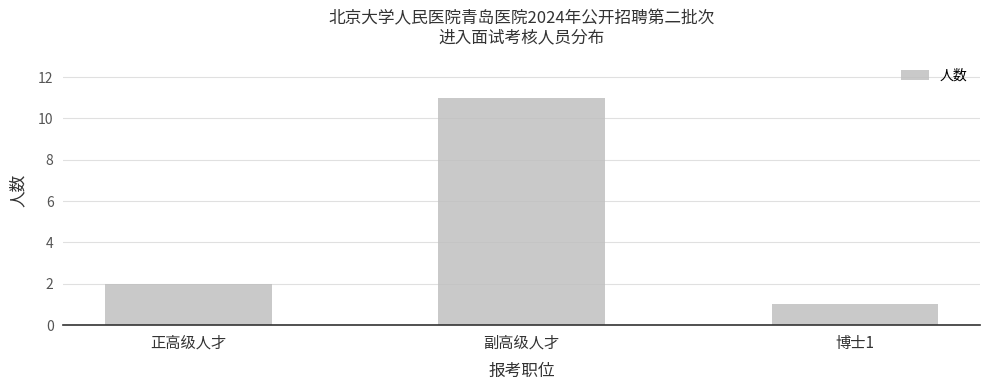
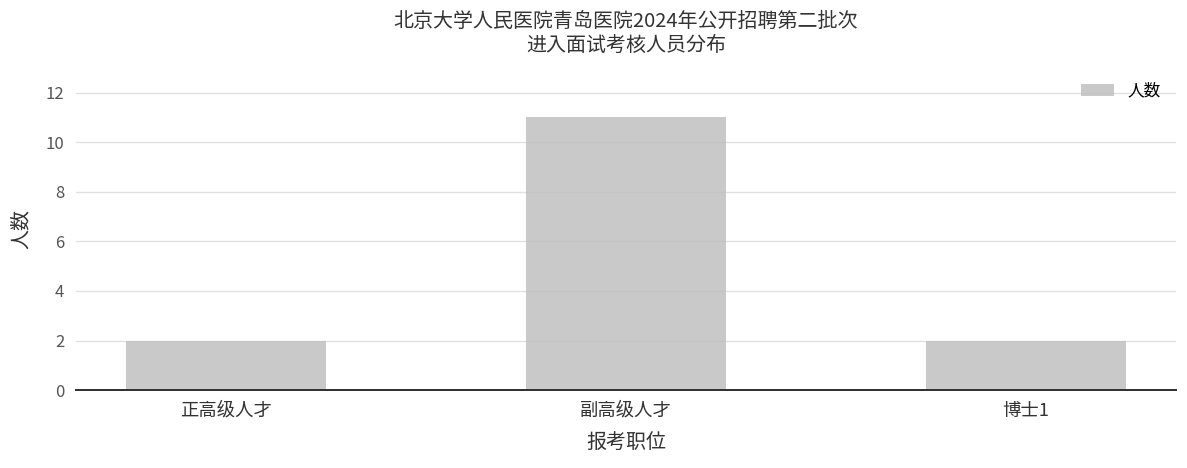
  {
    "正高级人才": 2,
    "副高级人才": 11,
-   "博士1": 1
+   "博士1": 2
  }
